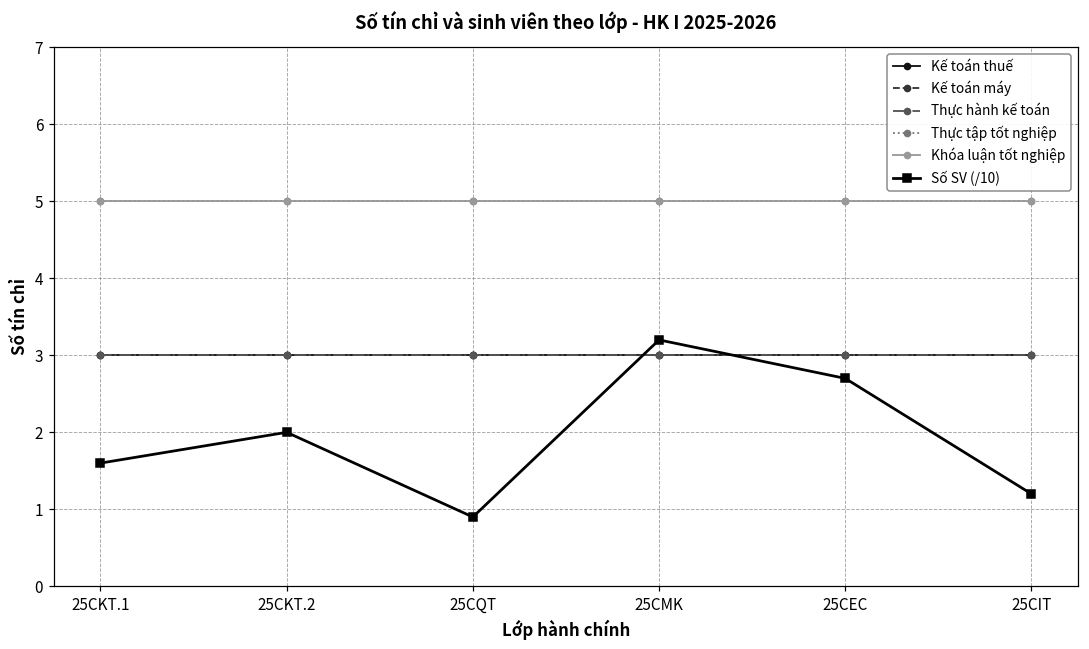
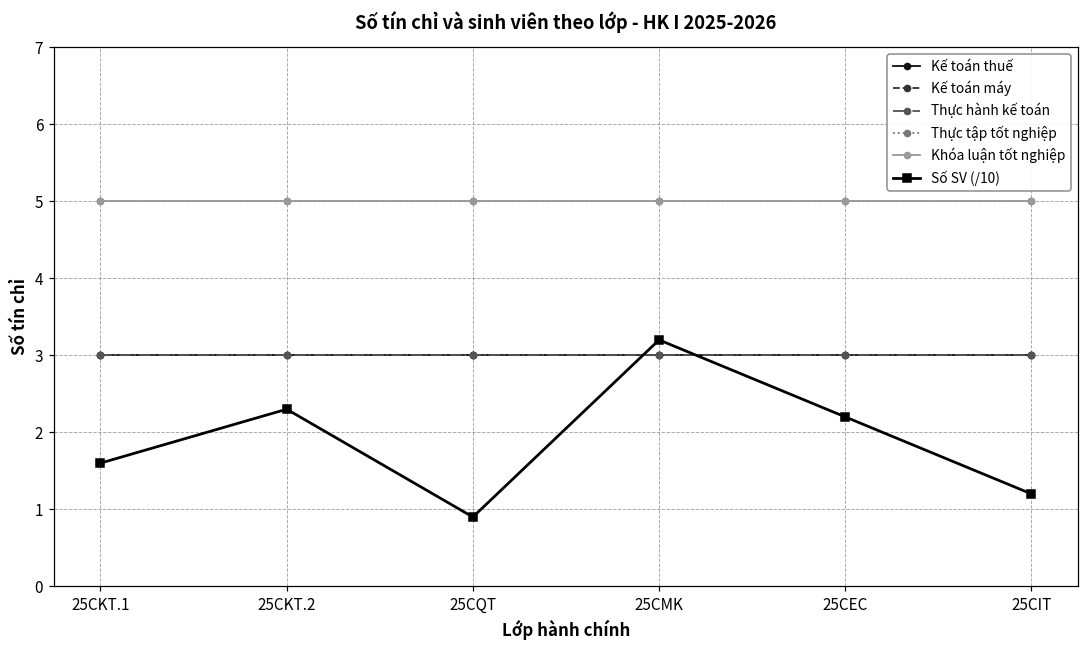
  {
    "Thực hành kế toán": {
      "25CKT.1": 3.0,
      "25CKT.2": 3.0,
      "25CQT": 3.0,
      "25CMK": 3.0,
      "25CEC": 3.0,
      "25CIT": 3.0
    },
    "Khóa luận tốt nghiệp": {
      "25CKT.1": 5.0,
      "25CKT.2": 5.0,
      "25CQT": 5.0,
      "25CMK": 5.0,
      "25CEC": 5.0,
      "25CIT": 5.0
    },
    "Số SV (/10)": {
      "25CKT.1": 1.6,
-     "25CKT.2": 2.0,
+     "25CKT.2": 2.3,
      "25CQT": 0.9,
      "25CMK": 3.2,
-     "25CEC": 2.7,
+     "25CEC": 2.2,
      "25CIT": 1.2
    }
  }
